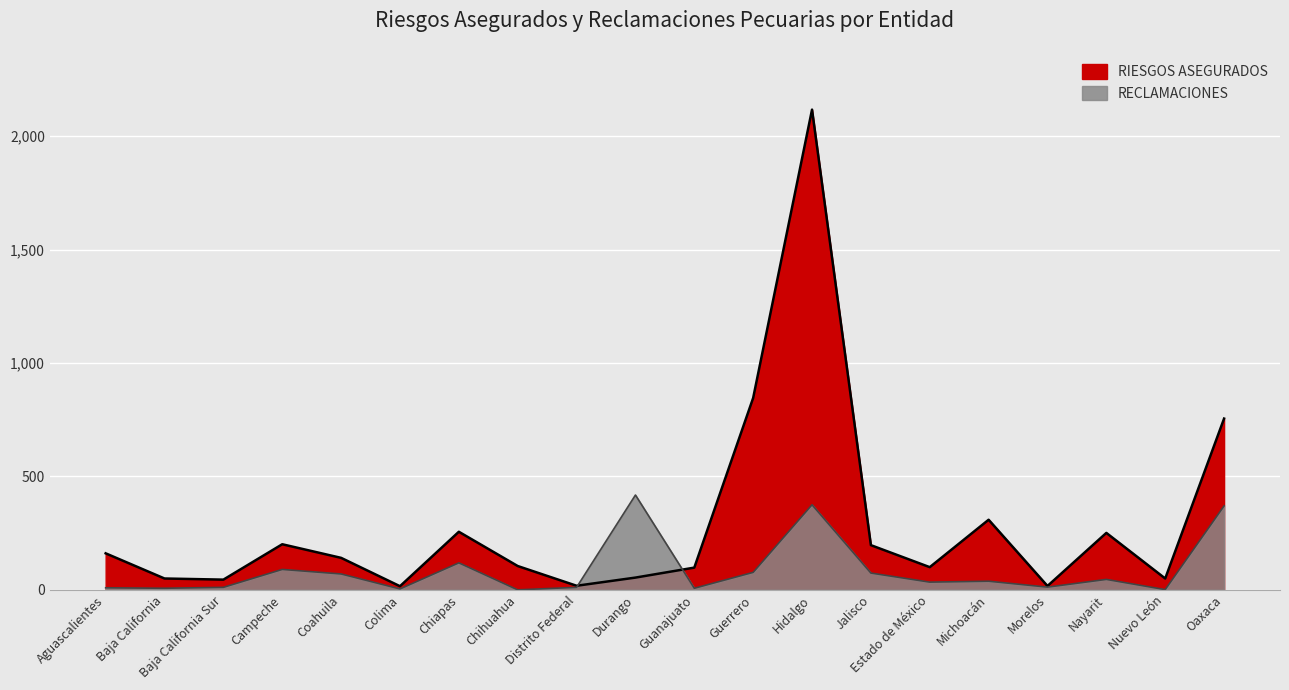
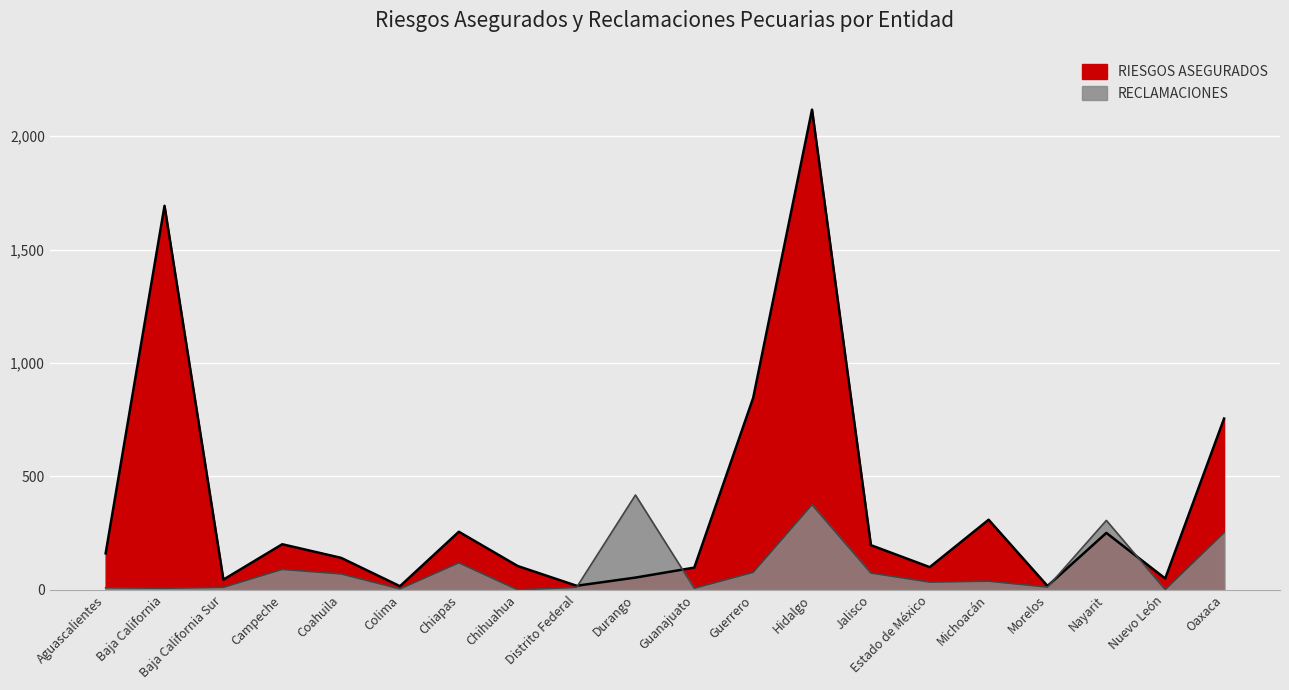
  {
    "RIESGOS ASEGURADOS": {
      "Aguascalientes": "160",
-     "Baja California": "50",
+     "Baja California": "1,690",
      "Baja California Sur": "50",
      "Campeche": "200",
      "Coahuila": "140",
      "Colima": "20",
      "Chiapas": "260",
      "Chihuahua": "110",
      "Durango": "50",
      "Guanajuato": "100",
      "Guerrero": "850",
      "Hidalgo": "2,120",
      "Jalisco": "200",
      "Estado de México": "100",
      "Michoacán": "310",
      "Nayarit": "250",
      "Nuevo León": "50",
      "Oaxaca": "760"
    },
    "RECLAMACIONES": {
      "Aguascalientes": "10",
      "Baja California": "10",
      "Baja California Sur": "10",
      "Campeche": "90",
      "Coahuila": "70",
      "Colima": "0",
      "Chiapas": "120",
      "Chihuahua": "0",
      "Durango": "420",
      "Guanajuato": "10",
      "Guerrero": "80",
      "Hidalgo": "380",
      "Jalisco": "70",
      "Estado de México": "30",
      "Michoacán": "40",
-     "Nayarit": "50",
+     "Nayarit": "310",
      "Nuevo León": "0",
-     "Oaxaca": "370"
+     "Oaxaca": "250"
    }
  }
